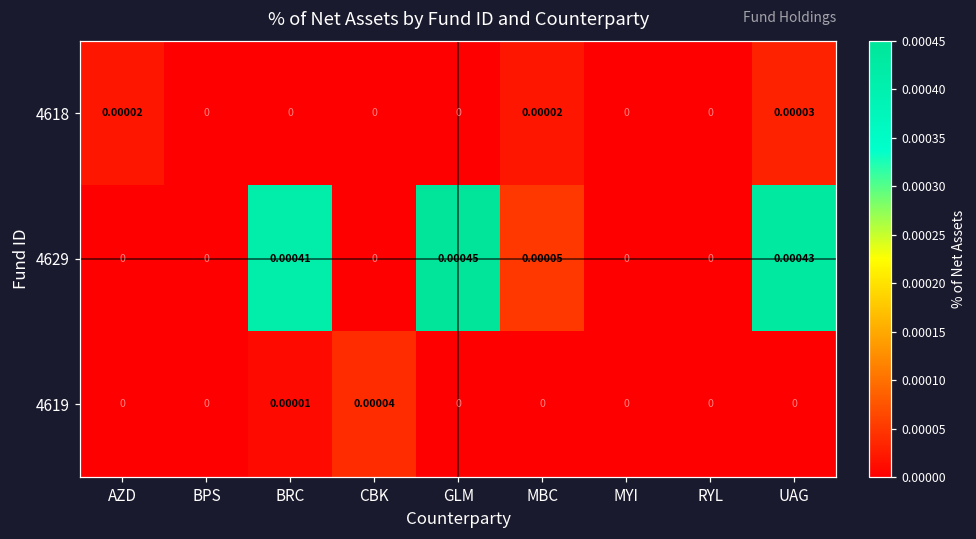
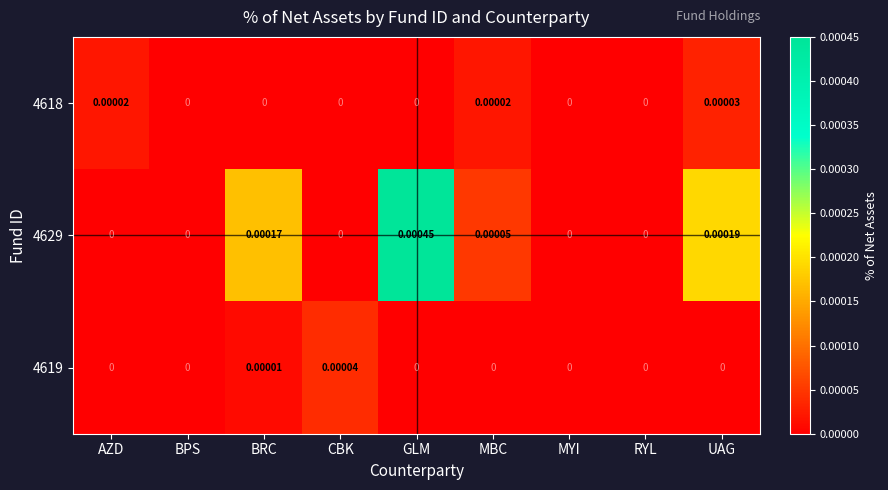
  {
    "4618": {
      "AZD": 0.00002,
      "BPS": 0,
      "BRC": 0,
      "CBK": 0,
      "GLM": 0,
      "MBC": 0.00002,
      "MYI": 0,
      "RYL": 0,
      "UAG": 0.00003
    },
    "4629": {
      "AZD": 0,
      "BPS": 0,
-     "BRC": 0.00041,
+     "BRC": 0.00017,
      "CBK": 0,
      "GLM": 0.00045,
      "MBC": 0.00005,
      "MYI": 0,
      "RYL": 0,
-     "UAG": 0.00043
+     "UAG": 0.00019
    },
    "4619": {
      "AZD": 0,
      "BPS": 0,
      "BRC": 0.00001,
      "CBK": 0.00004,
      "GLM": 0,
      "MBC": 0,
      "MYI": 0,
      "RYL": 0,
      "UAG": 0
    }
  }
